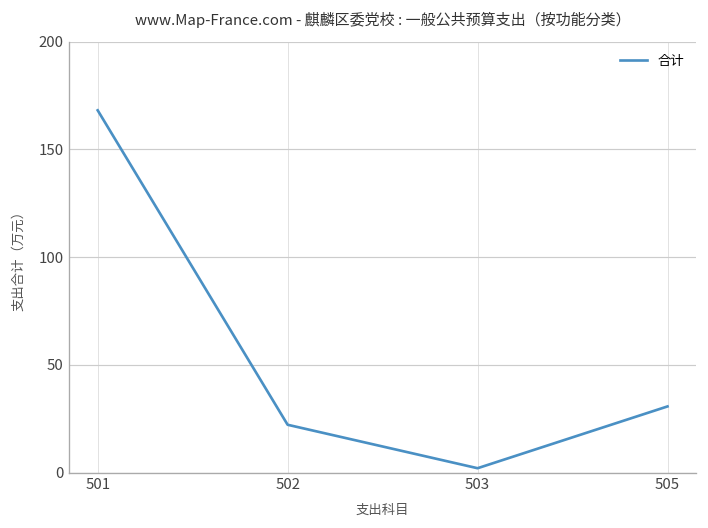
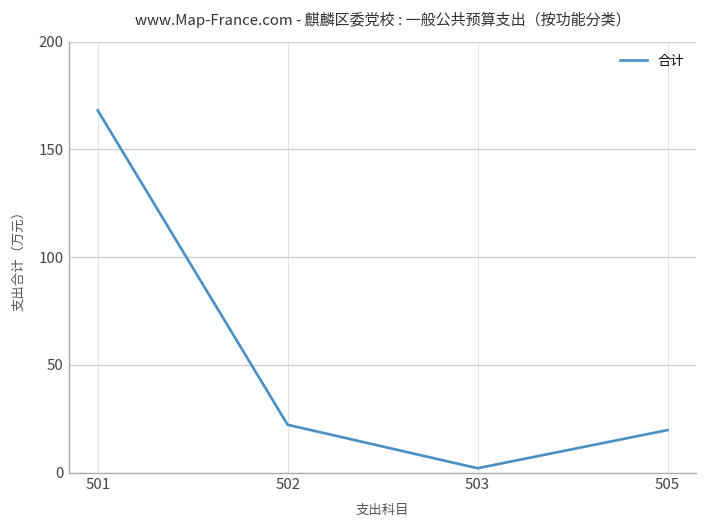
  {
    "501": 168,
    "502": 22,
    "503": 2,
-   "505": 31
+   "505": 20
  }
